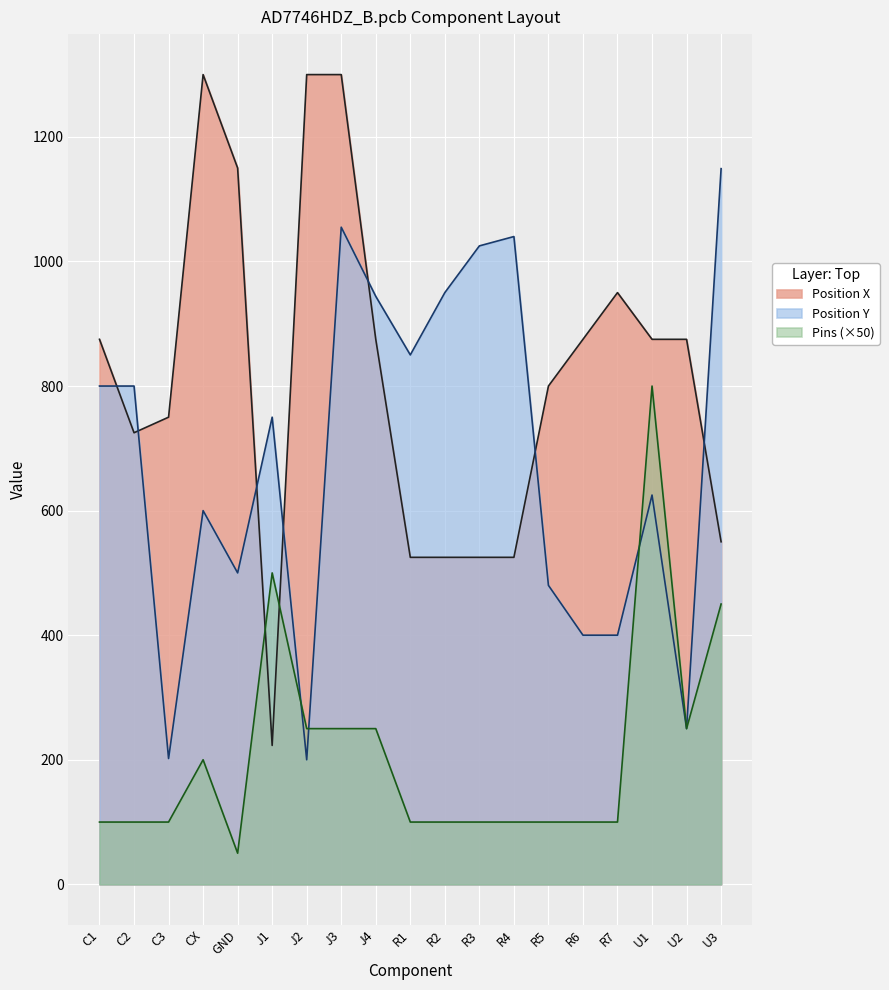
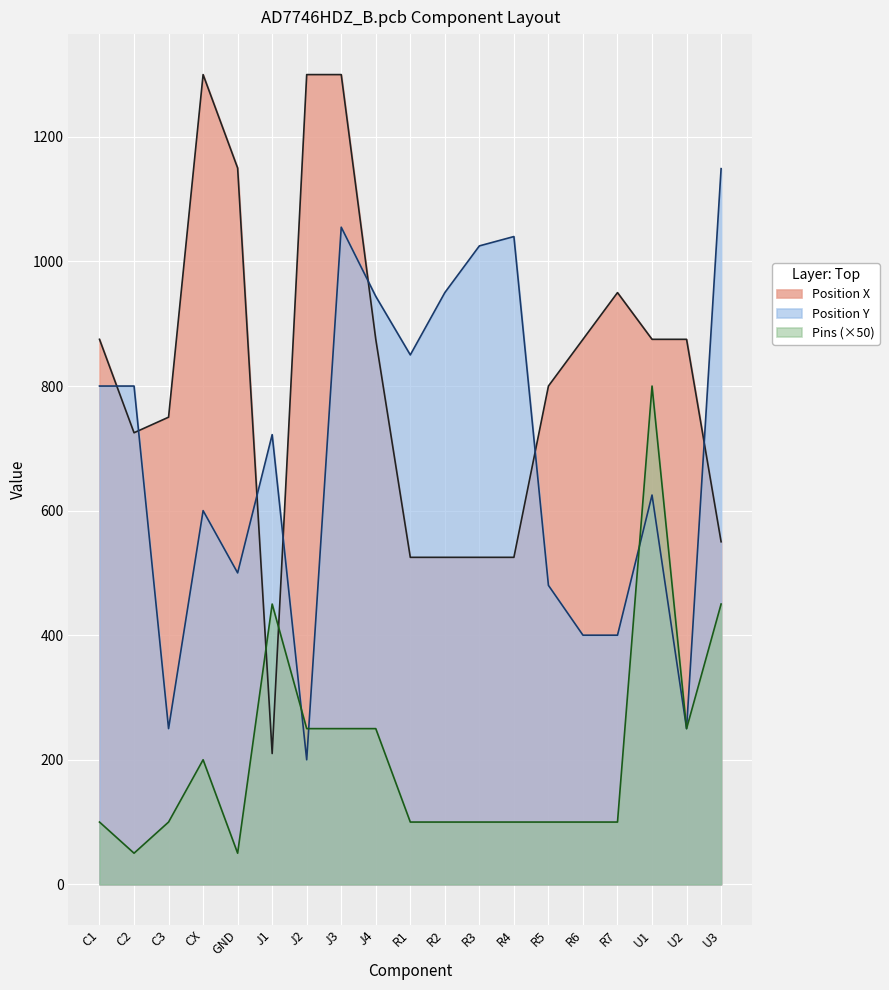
  {
    "Position X": {
      "C1": 880,
      "C2": 730,
      "C3": 750,
      "CX": 1300,
      "GND": 1150,
-     "J1": 220,
+     "J1": 210,
      "J2": 1300,
      "J3": 1300,
      "J4": 880,
      "R1": 530,
      "R2": 530,
      "R3": 530,
      "R4": 530,
      "R5": 800,
      "R6": 880,
      "R7": 950,
      "U1": 880,
      "U2": 880,
      "U3": 550
    },
    "Position Y": {
      "C1": 800,
      "C2": 800,
-     "C3": 200,
+     "C3": 250,
      "CX": 600,
      "GND": 500,
-     "J1": 750,
+     "J1": 720,
      "J2": 200,
      "J3": 1060,
      "J4": 940,
      "R1": 850,
      "R2": 950,
      "R3": 1030,
      "R4": 1040,
      "R5": 480,
      "R6": 400,
      "R7": 400,
      "U1": 630,
      "U3": 1150
    },
    "Pins (×50)": {
      "C1": 100,
-     "C2": 100,
+     "C2": 50,
      "C3": 100,
      "CX": 200,
      "GND": 50,
-     "J1": 500,
+     "J1": 450,
      "J2": 250,
      "J3": 250,
      "J4": 250,
      "R1": 100,
      "R2": 100,
      "R3": 100,
      "R4": 100,
      "R5": 100,
      "R6": 100,
      "R7": 100,
      "U1": 800,
      "U3": 450
    }
  }
